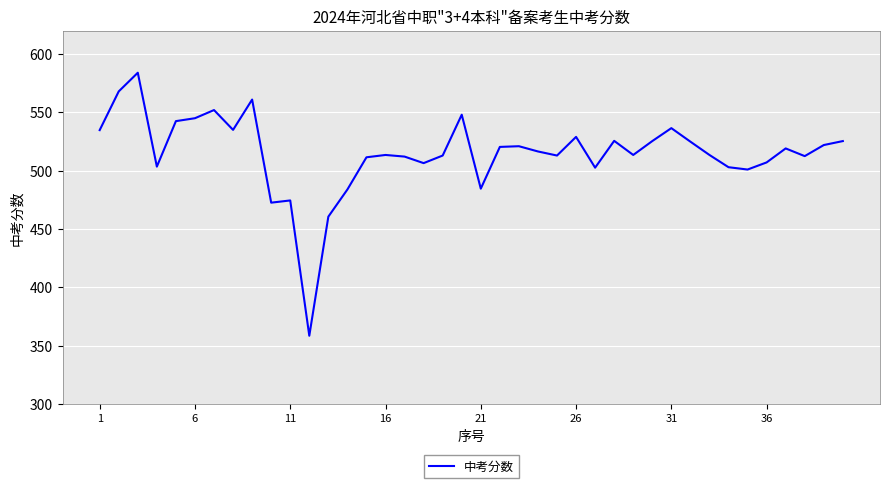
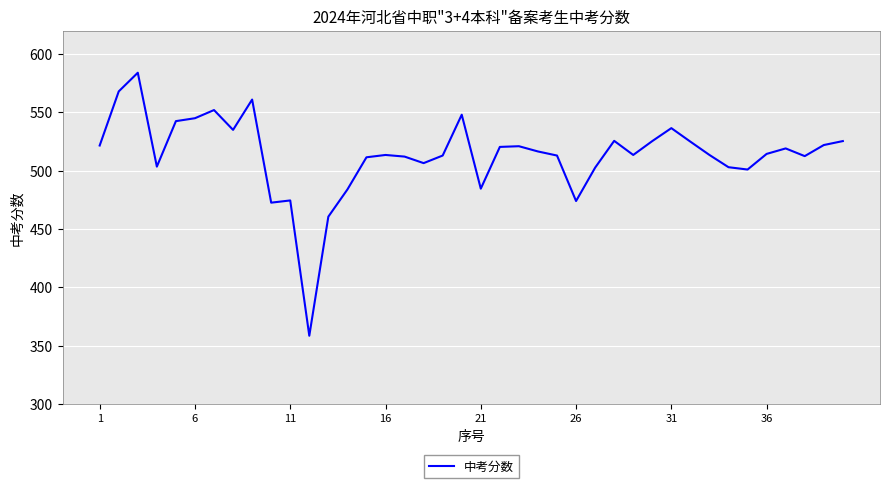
  {
-   "1": 535,
+   "1": 522,
    "6": 545,
    "11": 475,
    "16": 514,
    "21": 485,
-   "26": 529,
+   "26": 474,
    "31": 537,
-   "36": 507
+   "36": 514
  }
